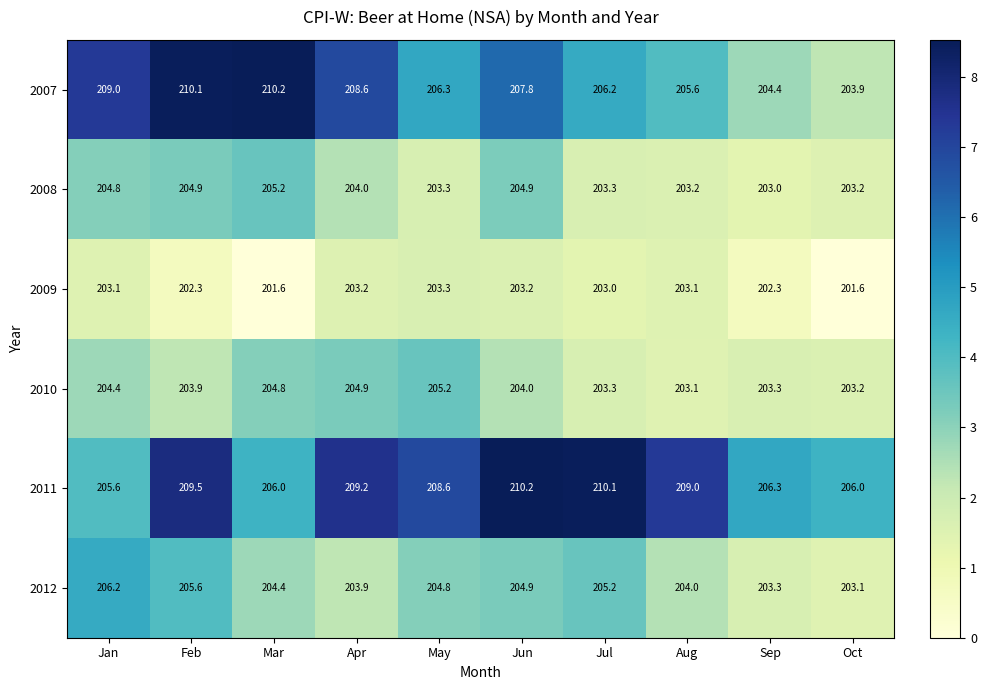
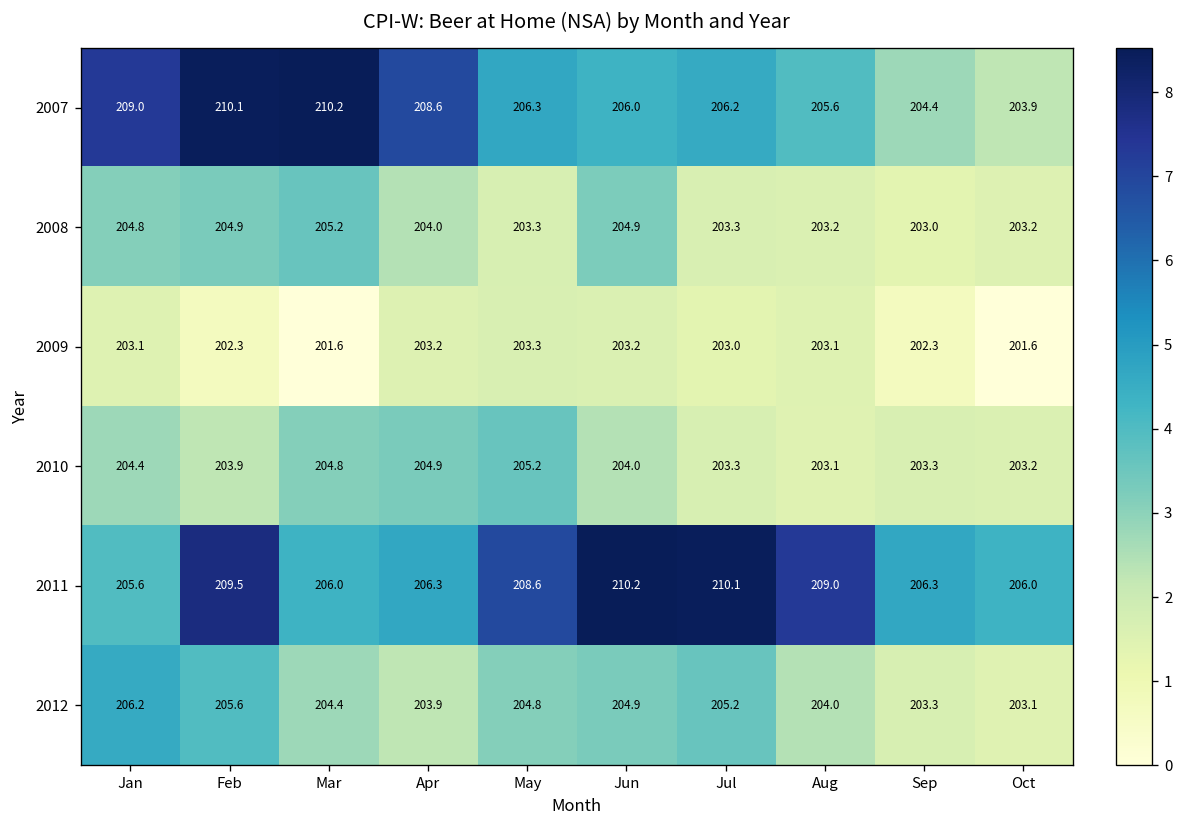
  {
    "2007": {
      "Jan": 209.0,
      "Feb": 210.1,
      "Mar": 210.2,
      "Apr": 208.6,
      "May": 206.3,
-     "Jun": 207.8,
+     "Jun": 206.0,
      "Jul": 206.2,
      "Aug": 205.6,
      "Sep": 204.4,
      "Oct": 203.9
    },
    "2008": {
      "Jan": 204.8,
      "Feb": 204.9,
      "Mar": 205.2,
      "Apr": 204.0,
      "May": 203.3,
      "Jun": 204.9,
      "Jul": 203.3,
      "Aug": 203.2,
      "Sep": 203.0,
      "Oct": 203.2
    },
    "2009": {
      "Jan": 203.1,
      "Feb": 202.3,
      "Mar": 201.6,
      "Apr": 203.2,
      "May": 203.3,
      "Jun": 203.2,
      "Jul": 203.0,
      "Aug": 203.1,
      "Sep": 202.3,
      "Oct": 201.6
    },
    "2010": {
      "Jan": 204.4,
      "Feb": 203.9,
      "Mar": 204.8,
      "Apr": 204.9,
      "May": 205.2,
      "Jun": 204.0,
      "Jul": 203.3,
      "Aug": 203.1,
      "Sep": 203.3,
      "Oct": 203.2
    },
    "2011": {
      "Jan": 205.6,
      "Feb": 209.5,
      "Mar": 206.0,
-     "Apr": 209.2,
+     "Apr": 206.3,
      "May": 208.6,
      "Jun": 210.2,
      "Jul": 210.1,
      "Aug": 209.0,
      "Sep": 206.3,
      "Oct": 206.0
    },
    "2012": {
      "Jan": 206.2,
      "Feb": 205.6,
      "Mar": 204.4,
      "Apr": 203.9,
      "May": 204.8,
      "Jun": 204.9,
      "Jul": 205.2,
      "Aug": 204.0,
      "Sep": 203.3,
      "Oct": 203.1
    }
  }
